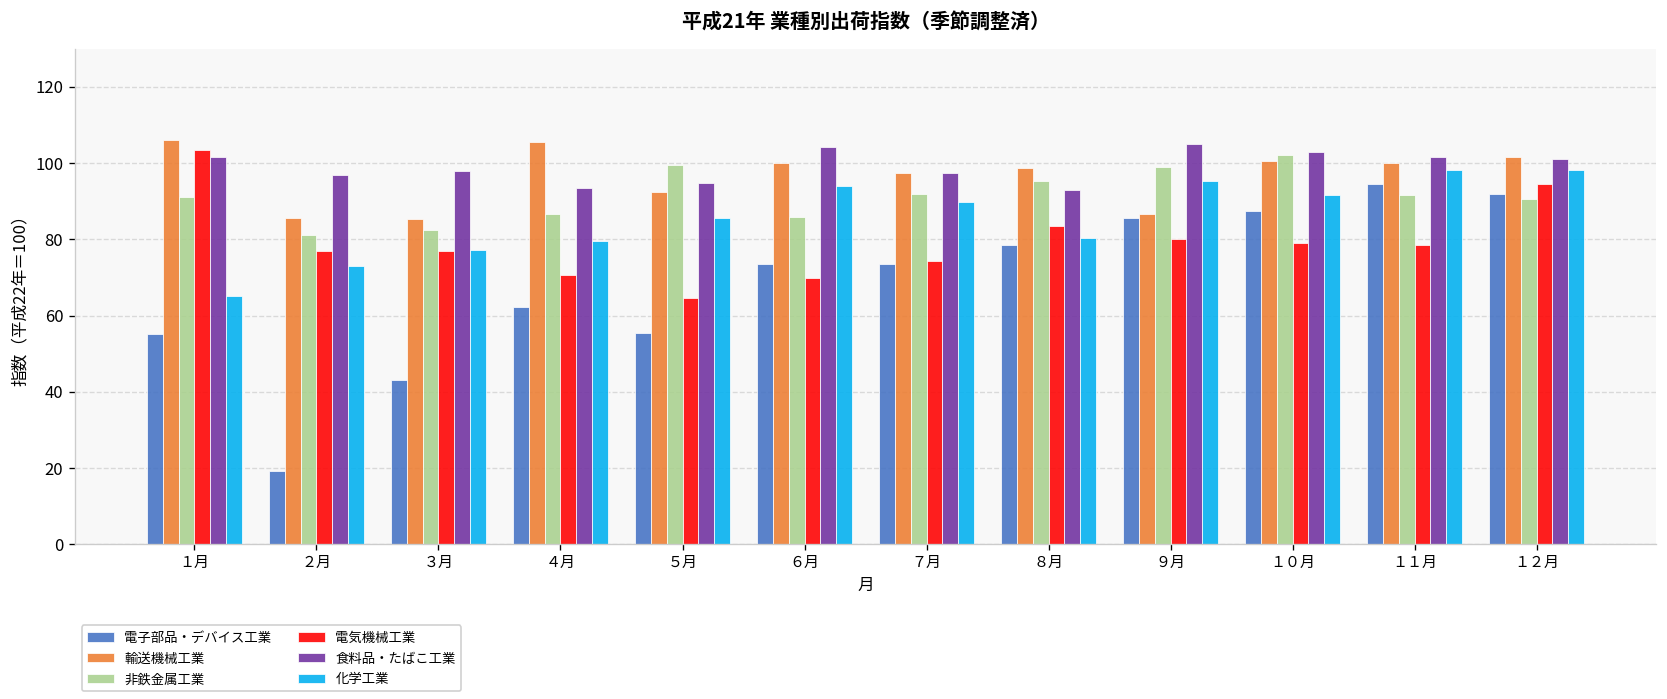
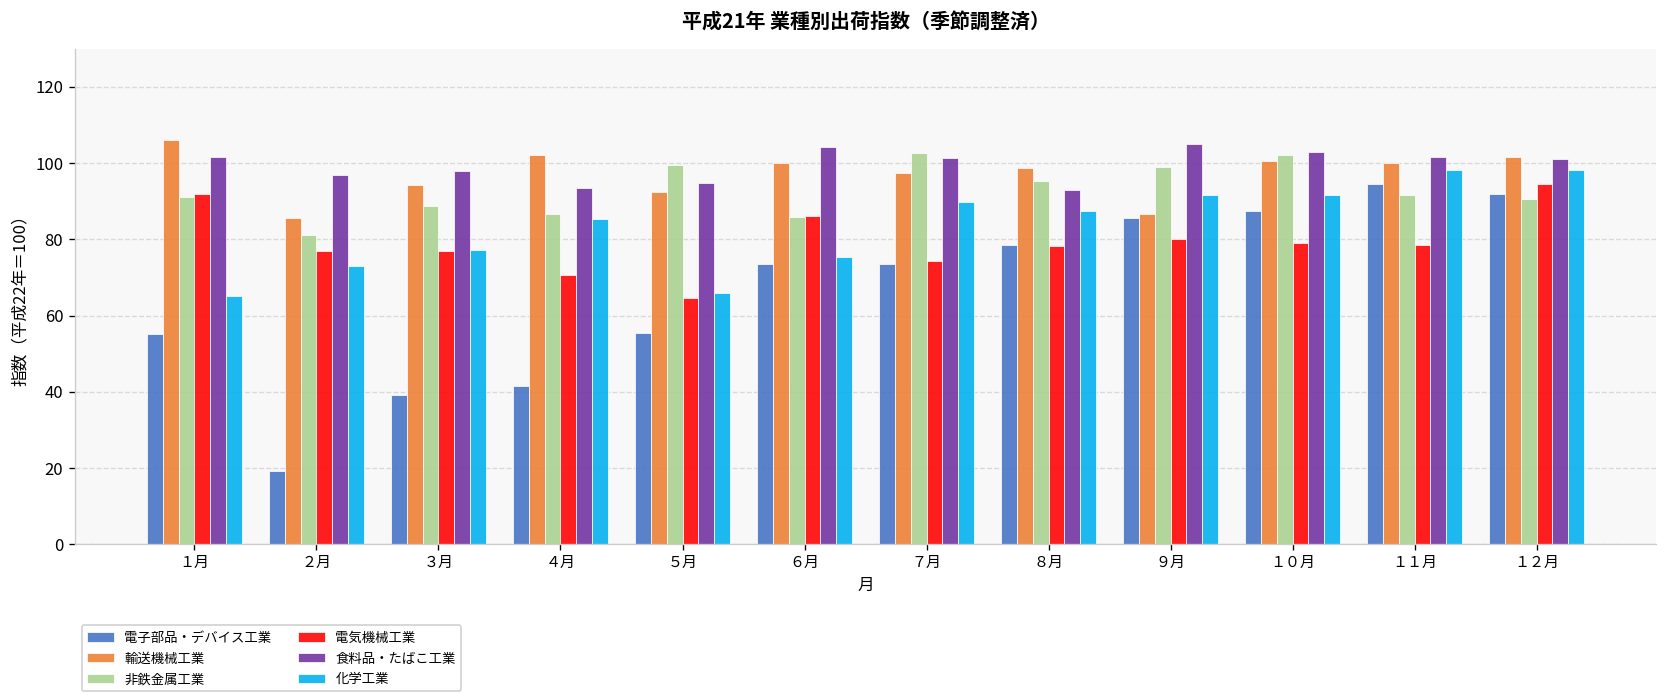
  {
    "電子部品・デバイス工業": {
      "１月": 55,
      "２月": 19,
-     "３月": 43,
-     "４月": 62,
+     "３月": 39,
+     "４月": 42,
      "５月": 56,
      "６月": 73,
      "７月": 74,
      "８月": 79,
      "９月": 86,
      "１０月": 87,
      "１１月": 95,
      "１２月": 92
    },
    "輸送機械工業": {
      "１月": 106,
      "２月": 86,
-     "３月": 85,
-     "４月": 105,
+     "３月": 94,
+     "４月": 102,
      "５月": 92,
      "６月": 100,
      "７月": 97,
      "８月": 99,
      "９月": 87,
      "１０月": 101,
      "１１月": 100,
      "１２月": 102
    },
    "非鉄金属工業": {
      "１月": 91,
      "２月": 81,
-     "３月": 82,
+     "３月": 89,
      "４月": 87,
      "５月": 100,
      "６月": 86,
-     "７月": 92,
+     "７月": 103,
      "８月": 95,
      "９月": 99,
      "１０月": 102,
      "１１月": 92,
      "１２月": 91
    },
    "電気機械工業": {
-     "１月": 103,
+     "１月": 92,
      "２月": 77,
      "３月": 77,
      "４月": 71,
      "５月": 65,
-     "６月": 70,
+     "６月": 86,
      "７月": 74,
-     "８月": 83,
+     "８月": 78,
      "９月": 80,
      "１０月": 79,
      "１１月": 79,
      "１２月": 94
    },
    "食料品・たばこ工業": {
      "１月": 102,
      "２月": 97,
      "３月": 98,
      "４月": 94,
      "５月": 95,
      "６月": 104,
-     "７月": 98,
+     "７月": 101,
      "８月": 93,
      "９月": 105,
      "１０月": 103,
      "１１月": 102,
      "１２月": 101
    },
    "化学工業": {
      "１月": 65,
      "２月": 73,
      "３月": 77,
-     "４月": 80,
-     "５月": 86,
-     "６月": 94,
+     "４月": 85,
+     "５月": 66,
+     "６月": 75,
      "７月": 90,
-     "８月": 80,
-     "９月": 95,
+     "８月": 87,
+     "９月": 92,
      "１０月": 92,
      "１１月": 98,
      "１２月": 98
    }
  }
